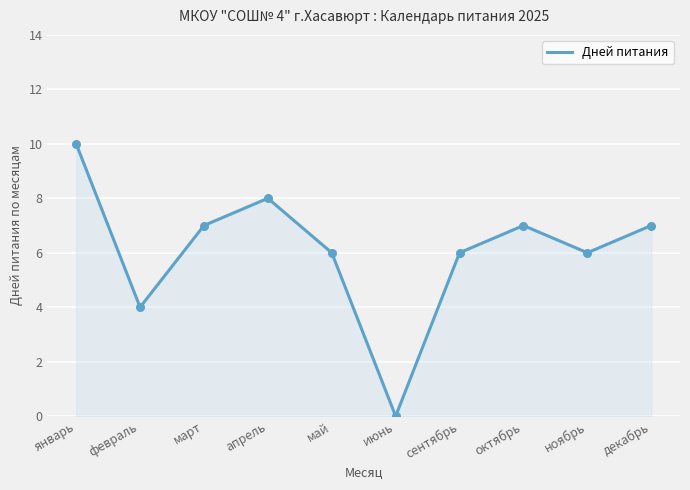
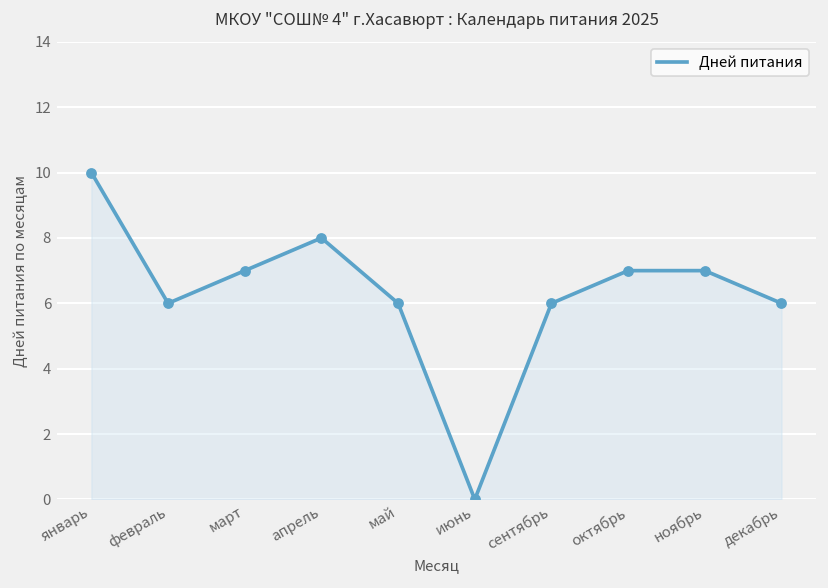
  {
    "январь": 10,
-   "февраль": 4,
+   "февраль": 6,
    "март": 7,
    "апрель": 8,
    "май": 6,
    "июнь": 0,
    "сентябрь": 6,
    "октябрь": 7,
-   "ноябрь": 6,
-   "декабрь": 7
+   "ноябрь": 7,
+   "декабрь": 6
  }
